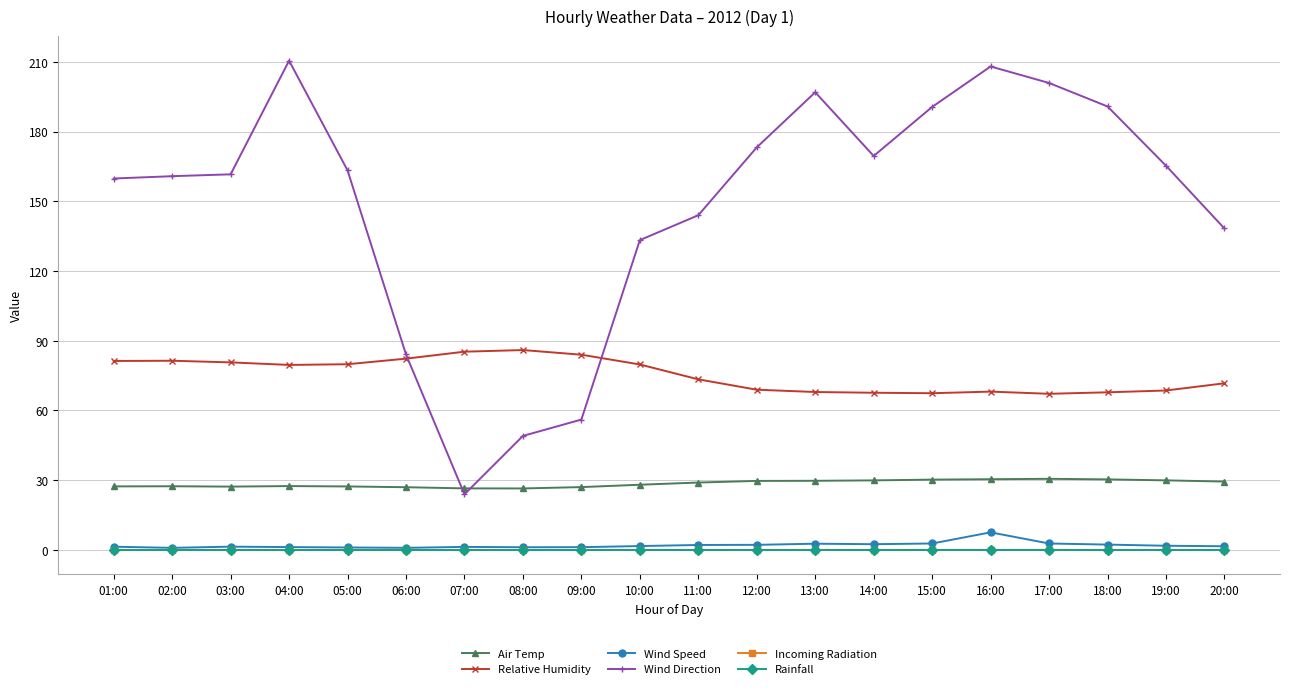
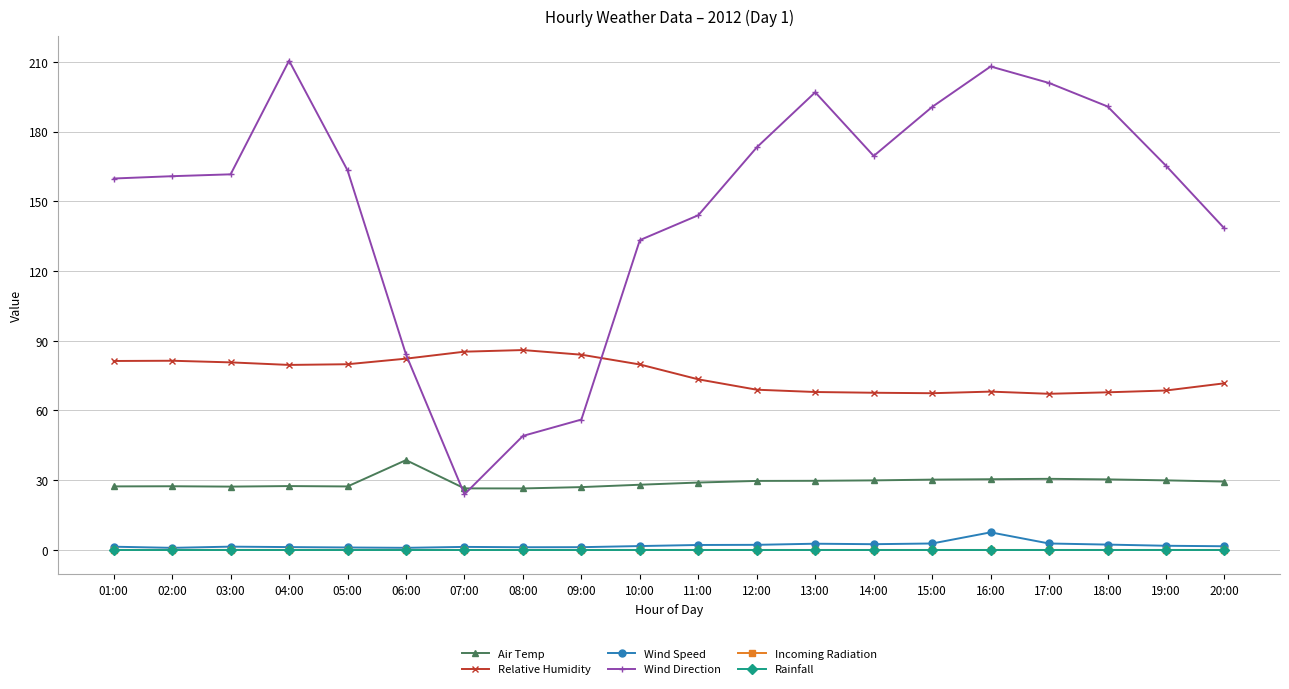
  {
    "Air Temp": {
      "01:00": 27,
      "02:00": 27,
      "03:00": 27,
      "04:00": 27,
      "05:00": 27,
-     "06:00": 27,
+     "06:00": 39,
      "07:00": 26,
      "08:00": 26,
      "09:00": 27,
      "10:00": 28,
      "11:00": 29,
      "12:00": 30,
      "13:00": 30,
      "14:00": 30,
      "15:00": 30,
      "16:00": 30,
      "17:00": 31,
      "18:00": 30,
      "19:00": 30,
      "20:00": 29
    },
    "Relative Humidity": {
      "01:00": 81,
      "02:00": 81,
      "03:00": 81,
      "04:00": 80,
      "05:00": 80,
      "06:00": 82,
      "07:00": 85,
      "08:00": 86,
      "09:00": 84,
      "10:00": 80,
      "11:00": 73,
      "12:00": 69,
      "13:00": 68,
      "14:00": 68,
      "15:00": 67,
      "16:00": 68,
      "17:00": 67,
      "18:00": 68,
      "19:00": 69,
      "20:00": 72
    },
    "Wind Speed": {
      "01:00": 1,
      "03:00": 1,
      "04:00": 1,
      "07:00": 1,
      "08:00": 1,
      "09:00": 1,
      "10:00": 2,
      "11:00": 2,
      "12:00": 2,
      "13:00": 3,
      "14:00": 2,
      "15:00": 3,
      "16:00": 8,
      "17:00": 3,
      "18:00": 2,
      "19:00": 2,
      "20:00": 2
    },
    "Wind Direction": {
      "01:00": 160,
      "02:00": 161,
      "03:00": 162,
      "04:00": 211,
      "05:00": 163,
      "06:00": 84,
      "07:00": 24,
      "08:00": 49,
      "09:00": 56,
      "10:00": 133,
      "11:00": 144,
      "12:00": 173,
      "13:00": 197,
      "14:00": 170,
      "15:00": 191,
      "16:00": 208,
      "17:00": 201,
      "18:00": 191,
      "19:00": 165,
      "20:00": 138
    },
    "Rainfall": {
      "01:00": 0,
      "03:00": 0,
      "04:00": 0,
      "07:00": 0,
      "08:00": 0,
      "09:00": 0,
      "10:00": 0,
      "11:00": 0,
      "12:00": 0,
      "13:00": 0,
      "14:00": 0,
      "15:00": 0,
      "16:00": 0,
      "17:00": 0,
      "18:00": 0,
      "19:00": 0,
      "20:00": 0
    }
  }
